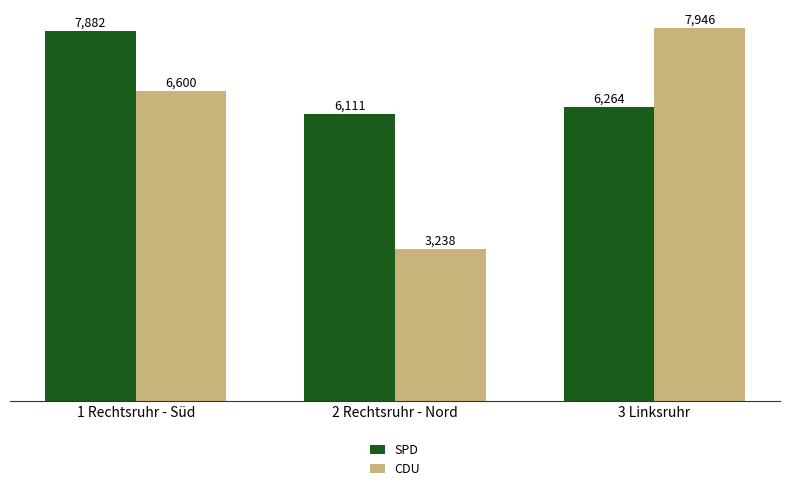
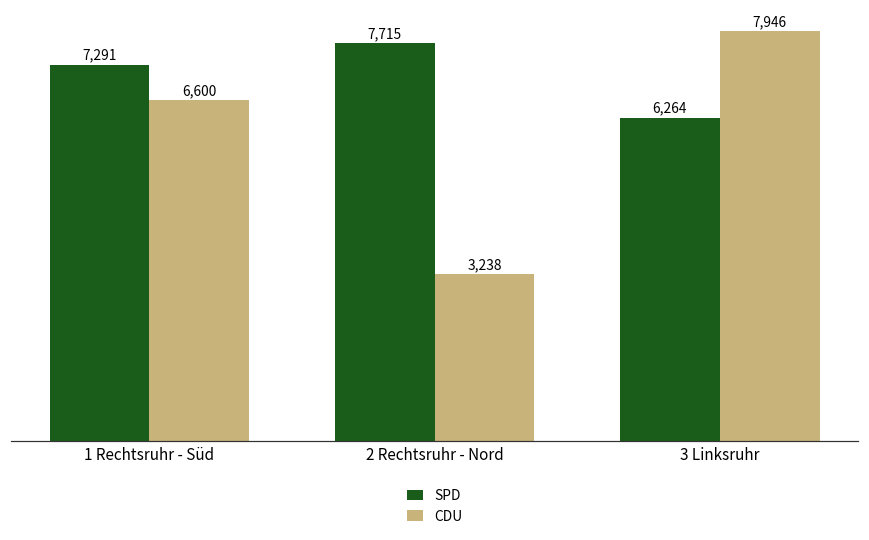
  {
    "SPD": {
-     "1 Rechtsruhr - Süd": "7,882",
-     "2 Rechtsruhr - Nord": "6,111",
+     "1 Rechtsruhr - Süd": "7,291",
+     "2 Rechtsruhr - Nord": "7,715",
      "3 Linksruhr": "6,264"
    },
    "CDU": {
      "1 Rechtsruhr - Süd": "6,600",
      "2 Rechtsruhr - Nord": "3,238",
      "3 Linksruhr": "7,946"
    }
  }
